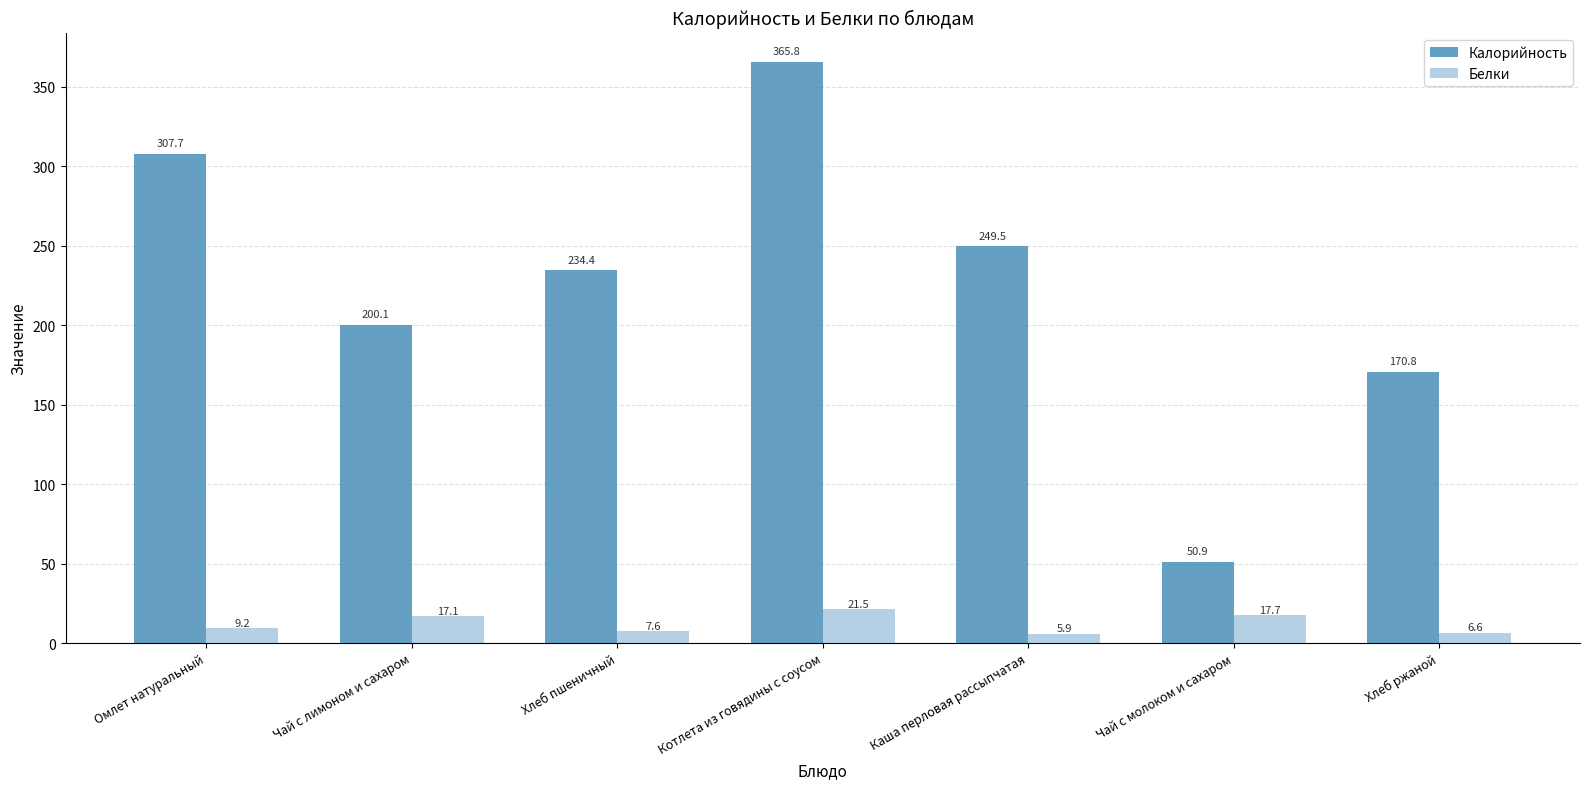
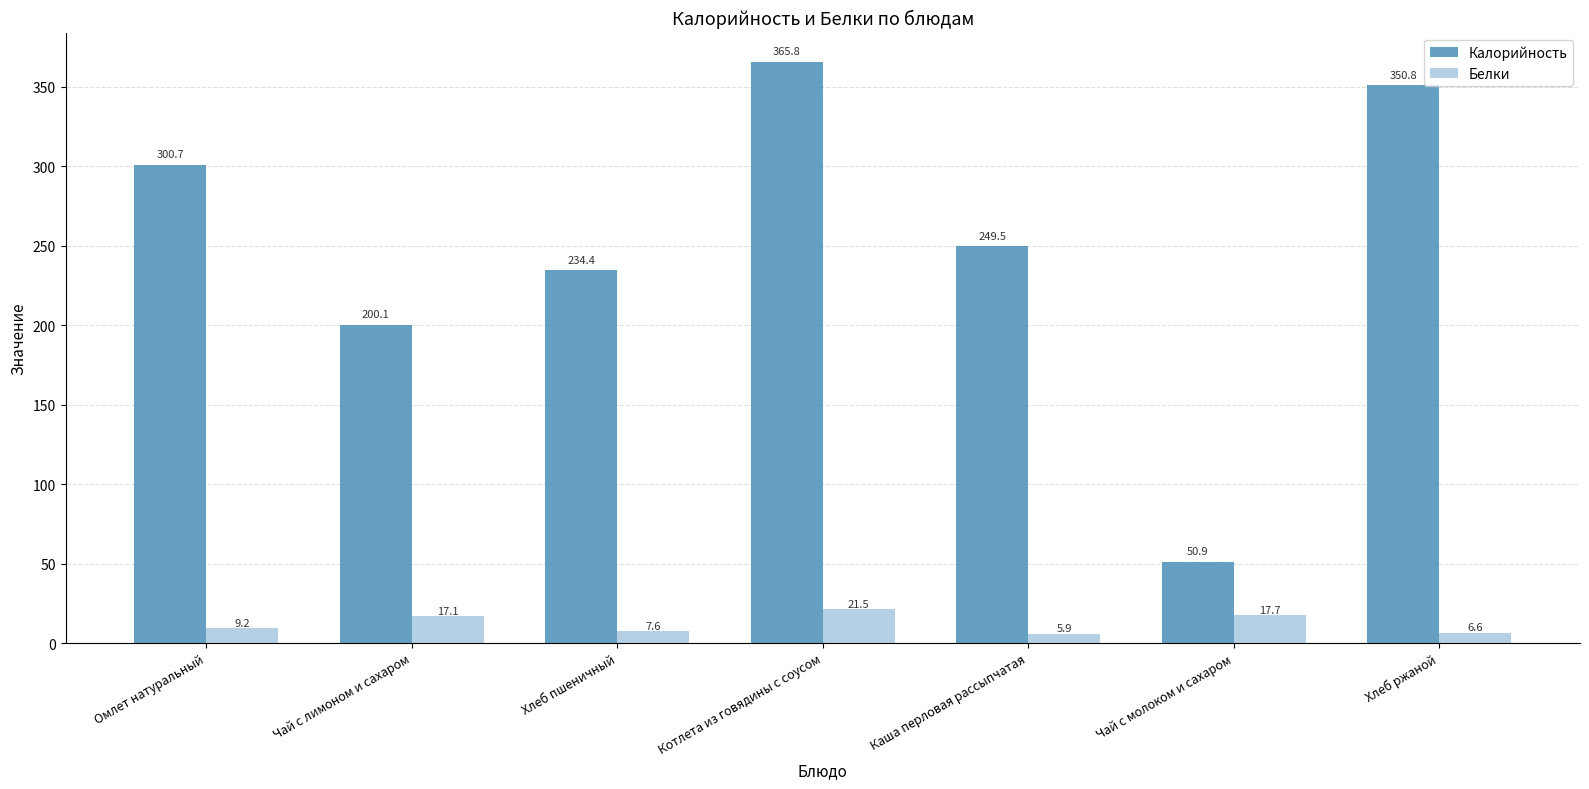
  {
    "Калорийность": {
-     "Омлет натуральный": 307.7,
+     "Омлет натуральный": 300.7,
      "Чай с лимоном и сахаром": 200.1,
      "Хлеб пшеничный": 234.4,
      "Котлета из говядины с соусом": 365.8,
      "Каша перловая рассыпчатая": 249.5,
      "Чай с молоком и сахаром": 50.9,
-     "Хлеб ржаной": 170.8
+     "Хлеб ржаной": 350.8
    },
    "Белки": {
      "Омлет натуральный": 9.2,
      "Чай с лимоном и сахаром": 17.1,
      "Хлеб пшеничный": 7.6,
      "Котлета из говядины с соусом": 21.5,
      "Каша перловая рассыпчатая": 5.9,
      "Чай с молоком и сахаром": 17.7,
      "Хлеб ржаной": 6.6
    }
  }
